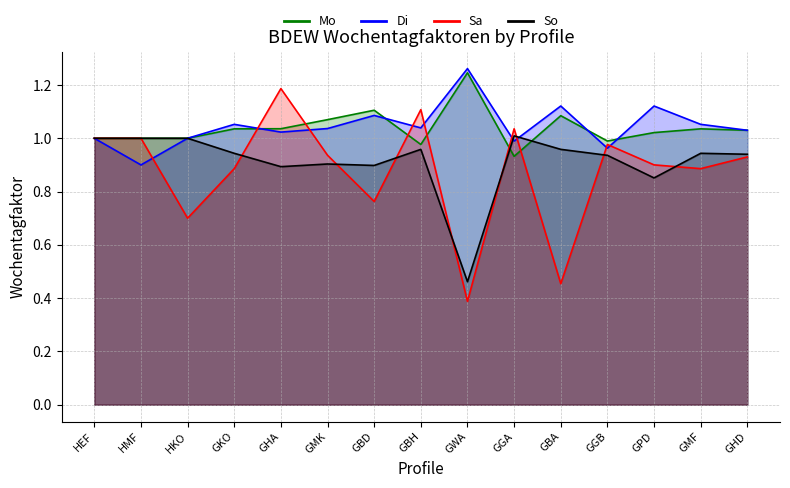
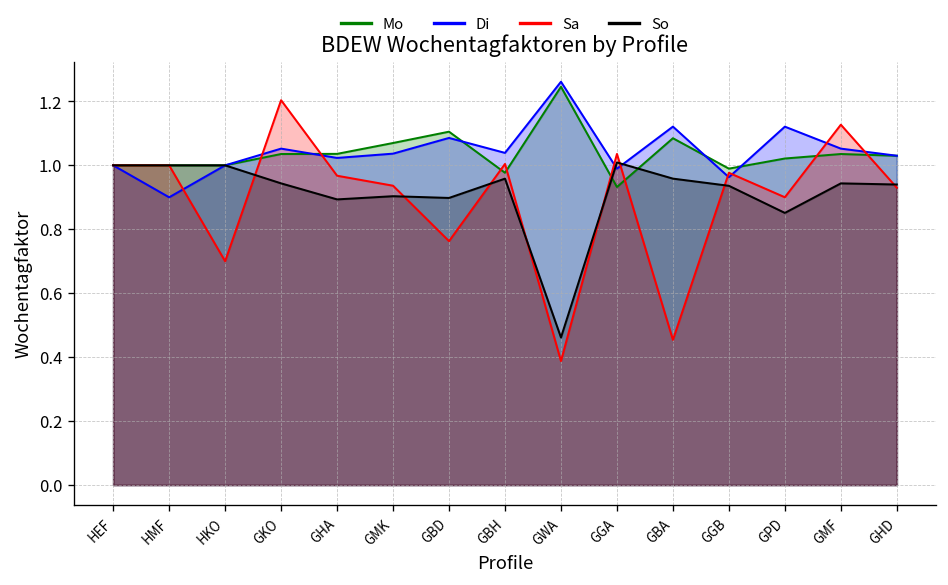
  {
    "Di": {
      "HMF": 0.90,
      "GKO": 1.05,
      "GHA": 1.02,
      "GMK": 1.04,
      "GBD": 1.09,
      "GBH": 1.04,
      "GWA": 1.26,
      "GGA": 0.99,
      "GBA": 1.12,
      "GGB": 0.96,
      "GPD": 1.12,
      "GMF": 1.05
    },
    "Sa": {
      "HKO": 0.70,
-     "GKO": 0.89,
-     "GHA": 1.19,
+     "GKO": 1.20,
+     "GHA": 0.97,
      "GMK": 0.94,
      "GBD": 0.76,
-     "GBH": 1.11,
+     "GBH": 1.00,
      "GWA": 0.39,
      "GGA": 1.04,
      "GBA": 0.45,
      "GGB": 0.98,
      "GPD": 0.90,
-     "GMF": 0.89,
+     "GMF": 1.13,
      "GHD": 0.93
    }
  }
